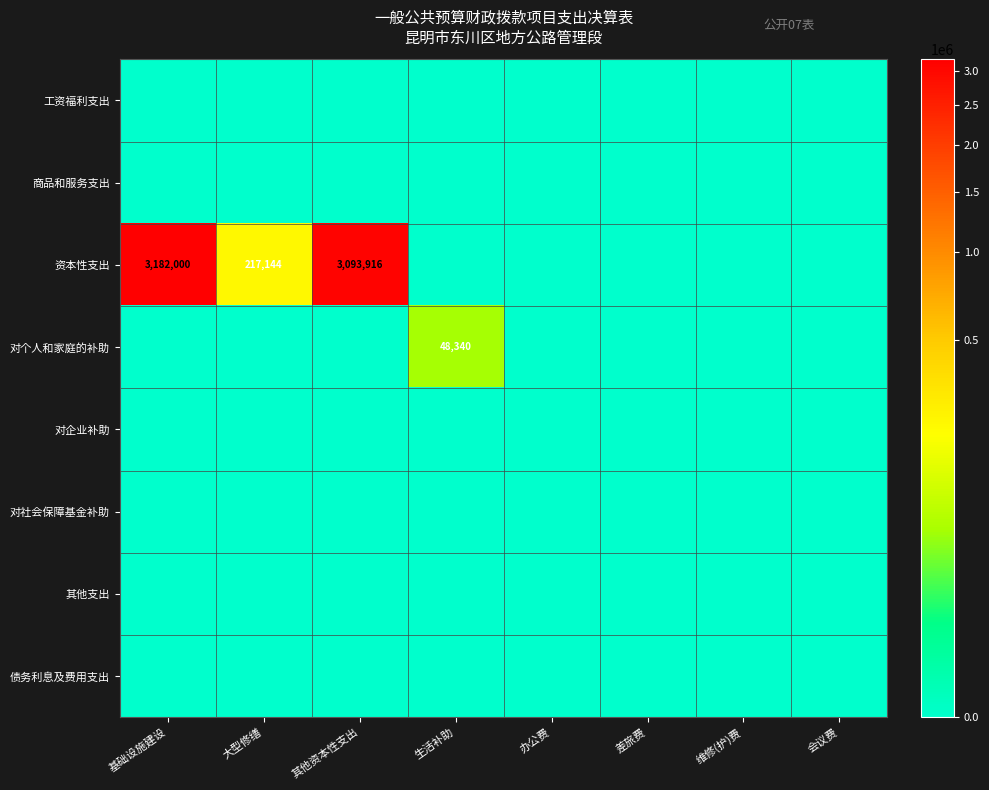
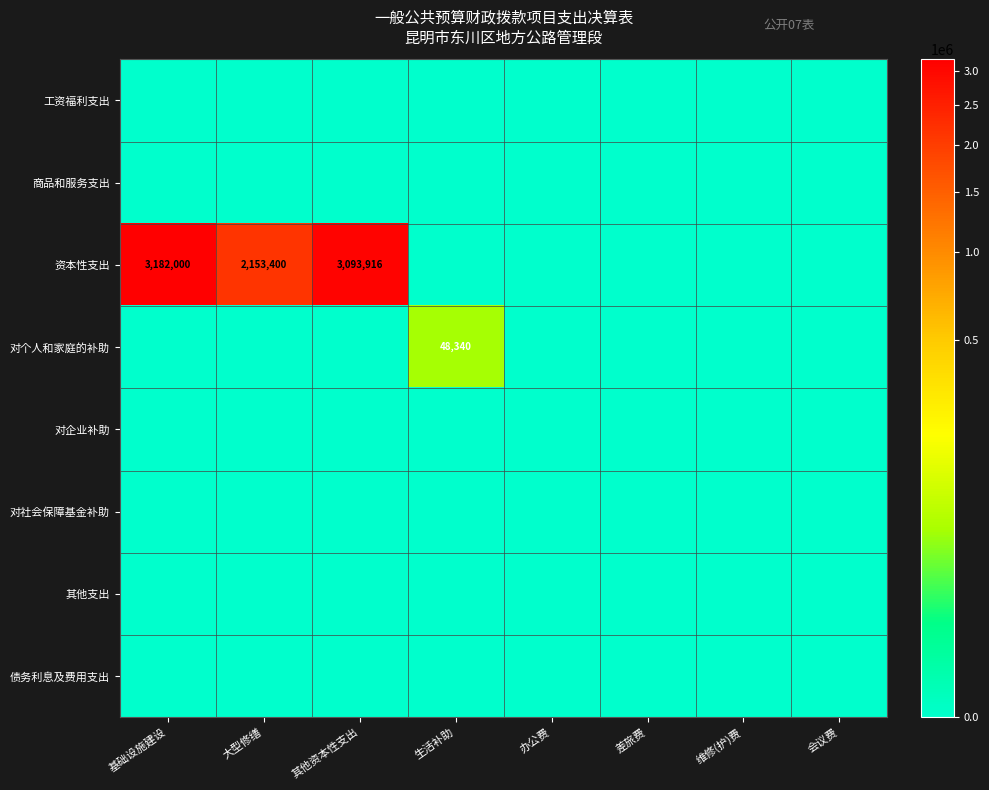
  {
    "资本性支出": {
      "基础设施建设": "3,182,000",
-     "大型修缮": "217,144",
+     "大型修缮": "2,153,400",
      "其他资本性支出": "3,093,916"
    },
    "对个人和家庭的补助": {
      "生活补助": "48,340"
    }
  }
